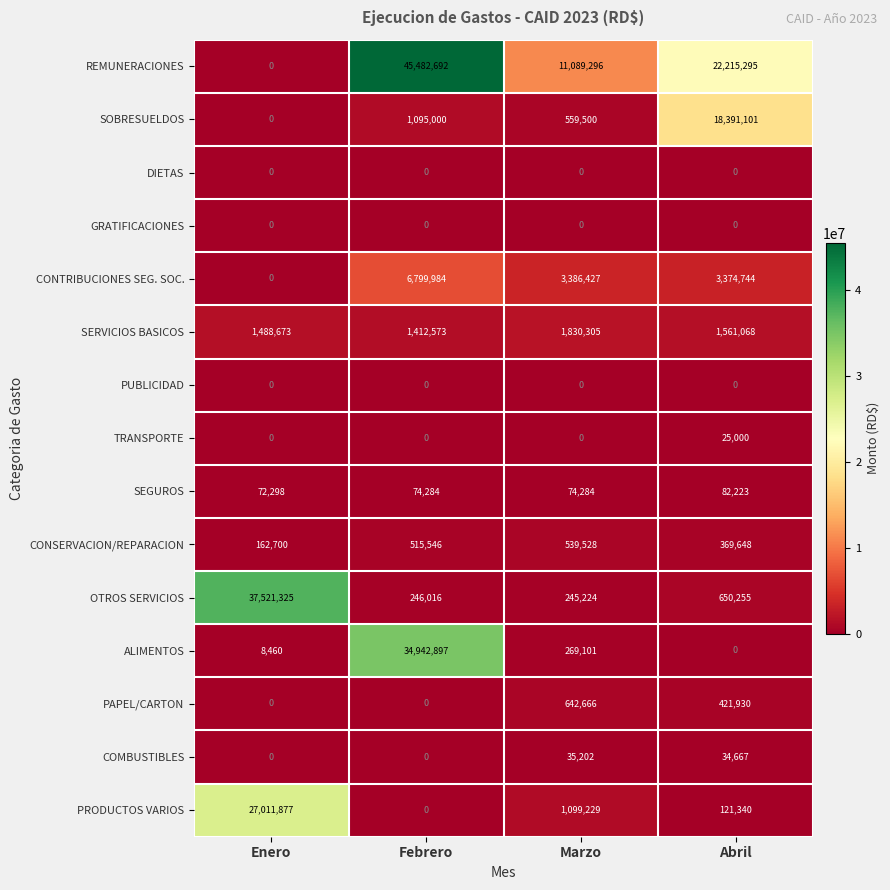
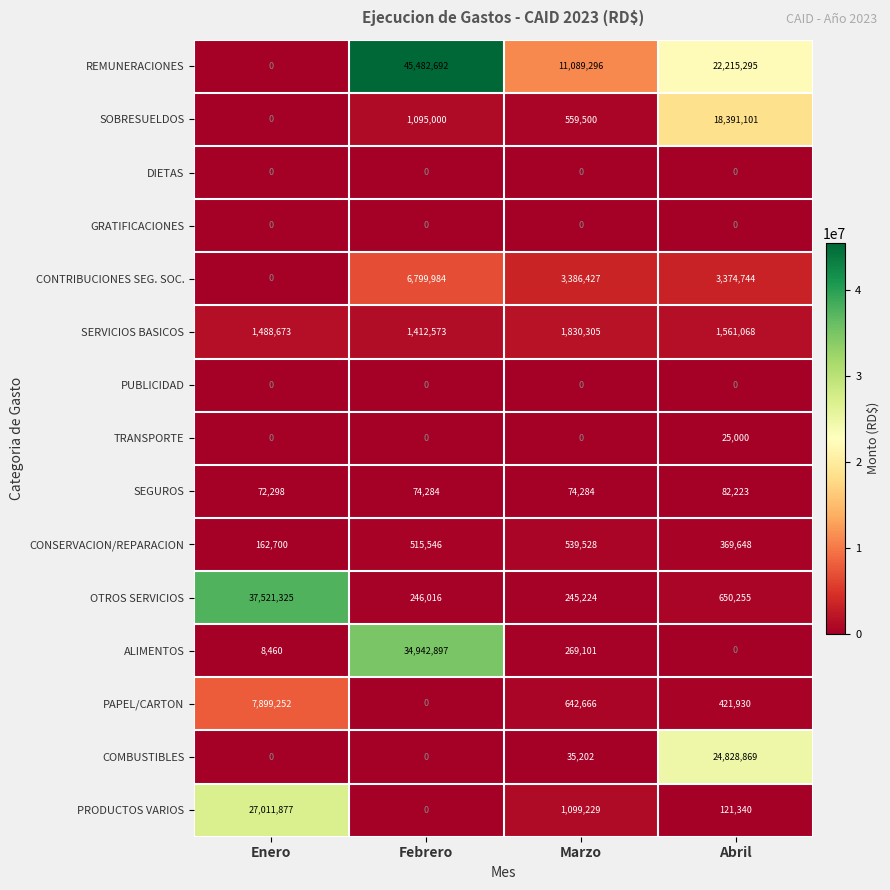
  {
    "REMUNERACIONES": {
      "Enero": "0",
      "Febrero": "45,482,692",
      "Marzo": "11,089,296",
      "Abril": "22,215,295"
    },
    "SOBRESUELDOS": {
      "Enero": "0",
      "Febrero": "1,095,000",
      "Marzo": "559,500",
      "Abril": "18,391,101"
    },
    "DIETAS": {
      "Enero": "0",
      "Febrero": "0",
      "Marzo": "0",
      "Abril": "0"
    },
    "GRATIFICACIONES": {
      "Enero": "0",
      "Febrero": "0",
      "Marzo": "0",
      "Abril": "0"
    },
    "CONTRIBUCIONES SEG. SOC.": {
      "Enero": "0",
      "Febrero": "6,799,984",
      "Marzo": "3,386,427",
      "Abril": "3,374,744"
    },
    "SERVICIOS BASICOS": {
      "Enero": "1,488,673",
      "Febrero": "1,412,573",
      "Marzo": "1,830,305",
      "Abril": "1,561,068"
    },
    "PUBLICIDAD": {
      "Enero": "0",
      "Febrero": "0",
      "Marzo": "0",
      "Abril": "0"
    },
    "TRANSPORTE": {
      "Enero": "0",
      "Febrero": "0",
      "Marzo": "0",
      "Abril": "25,000"
    },
    "SEGUROS": {
      "Enero": "72,298",
      "Febrero": "74,284",
      "Marzo": "74,284",
      "Abril": "82,223"
    },
    "CONSERVACION/REPARACION": {
      "Enero": "162,700",
      "Febrero": "515,546",
      "Marzo": "539,528",
      "Abril": "369,648"
    },
    "OTROS SERVICIOS": {
      "Enero": "37,521,325",
      "Febrero": "246,016",
      "Marzo": "245,224",
      "Abril": "650,255"
    },
    "ALIMENTOS": {
      "Enero": "8,460",
      "Febrero": "34,942,897",
      "Marzo": "269,101",
      "Abril": "0"
    },
    "PAPEL/CARTON": {
-     "Enero": "0",
+     "Enero": "7,899,252",
      "Febrero": "0",
      "Marzo": "642,666",
      "Abril": "421,930"
    },
    "COMBUSTIBLES": {
      "Enero": "0",
      "Febrero": "0",
      "Marzo": "35,202",
-     "Abril": "34,667"
+     "Abril": "24,828,869"
    },
    "PRODUCTOS VARIOS": {
      "Enero": "27,011,877",
      "Febrero": "0",
      "Marzo": "1,099,229",
      "Abril": "121,340"
    }
  }
